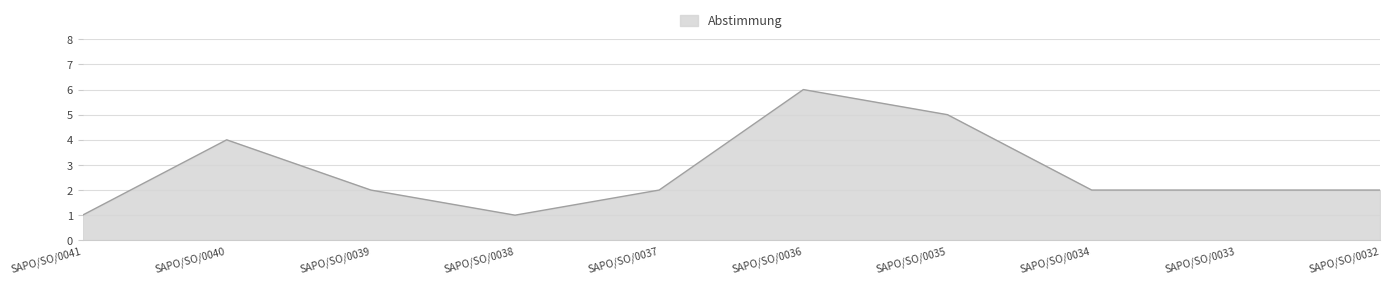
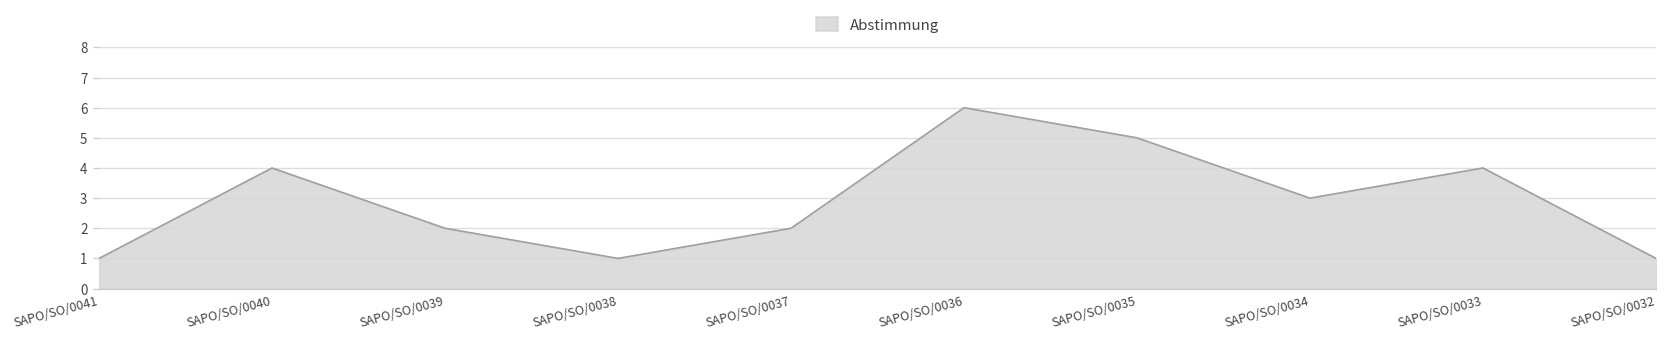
  {
    "SAPO/SO/0041": 1,
    "SAPO/SO/0040": 4,
    "SAPO/SO/0039": 2,
    "SAPO/SO/0038": 1,
    "SAPO/SO/0037": 2,
    "SAPO/SO/0036": 6,
    "SAPO/SO/0035": 5,
-   "SAPO/SO/0034": 2,
-   "SAPO/SO/0033": 2,
-   "SAPO/SO/0032": 2
+   "SAPO/SO/0034": 3,
+   "SAPO/SO/0033": 4,
+   "SAPO/SO/0032": 1
  }
